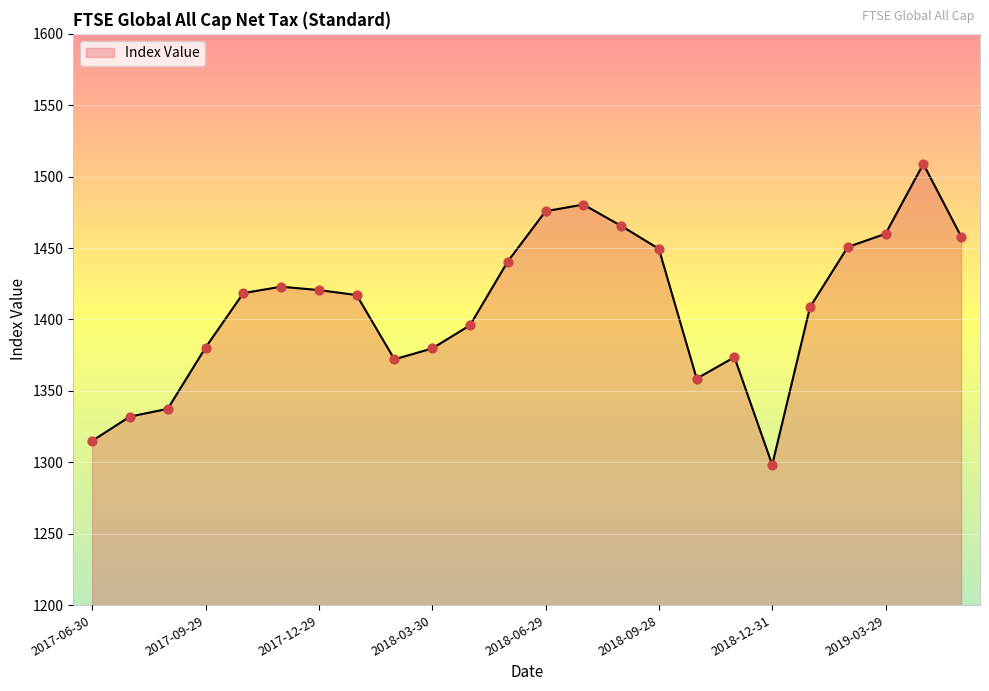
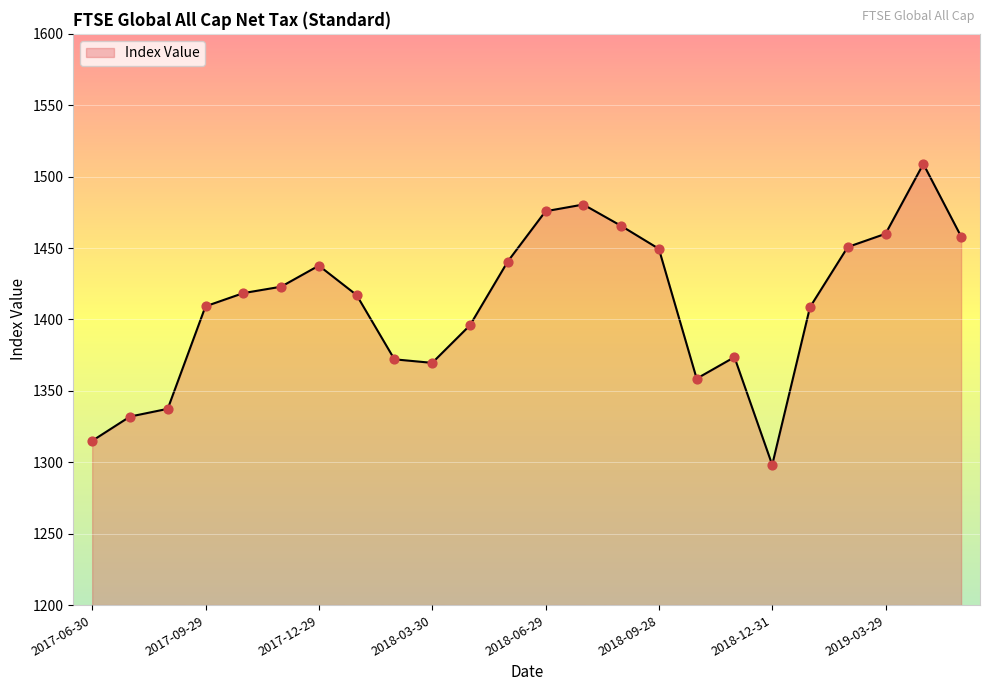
  {
    "2017-06-30": 1315,
-   "2017-09-29": 1380,
-   "2017-12-29": 1421,
-   "2018-03-30": 1380,
+   "2017-09-29": 1409,
+   "2017-12-29": 1438,
+   "2018-03-30": 1370,
    "2018-06-29": 1476,
    "2018-09-28": 1449,
    "2018-12-31": 1298,
    "2019-03-29": 1460
  }
